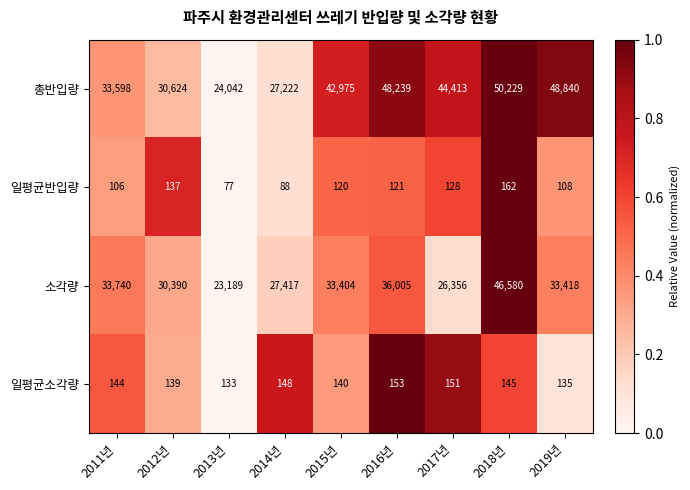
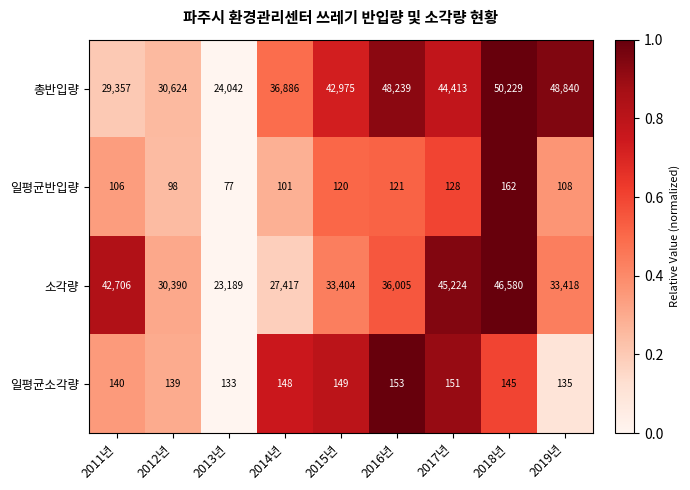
  {
    "총반입량": {
-     "2011년": "33,598",
+     "2011년": "29,357",
      "2012년": "30,624",
      "2013년": "24,042",
-     "2014년": "27,222",
+     "2014년": "36,886",
      "2015년": "42,975",
      "2016년": "48,239",
      "2017년": "44,413",
      "2018년": "50,229",
      "2019년": "48,840"
    },
    "일평균반입량": {
      "2011년": "106",
-     "2012년": "137",
+     "2012년": "98",
      "2013년": "77",
-     "2014년": "88",
+     "2014년": "101",
      "2015년": "120",
      "2016년": "121",
      "2017년": "128",
      "2018년": "162",
      "2019년": "108"
    },
    "소각량": {
-     "2011년": "33,740",
+     "2011년": "42,706",
      "2012년": "30,390",
      "2013년": "23,189",
      "2014년": "27,417",
      "2015년": "33,404",
      "2016년": "36,005",
-     "2017년": "26,356",
+     "2017년": "45,224",
      "2018년": "46,580",
      "2019년": "33,418"
    },
    "일평균소각량": {
-     "2011년": "144",
+     "2011년": "140",
      "2012년": "139",
      "2013년": "133",
      "2014년": "148",
-     "2015년": "140",
+     "2015년": "149",
      "2016년": "153",
      "2017년": "151",
      "2018년": "145",
      "2019년": "135"
    }
  }
